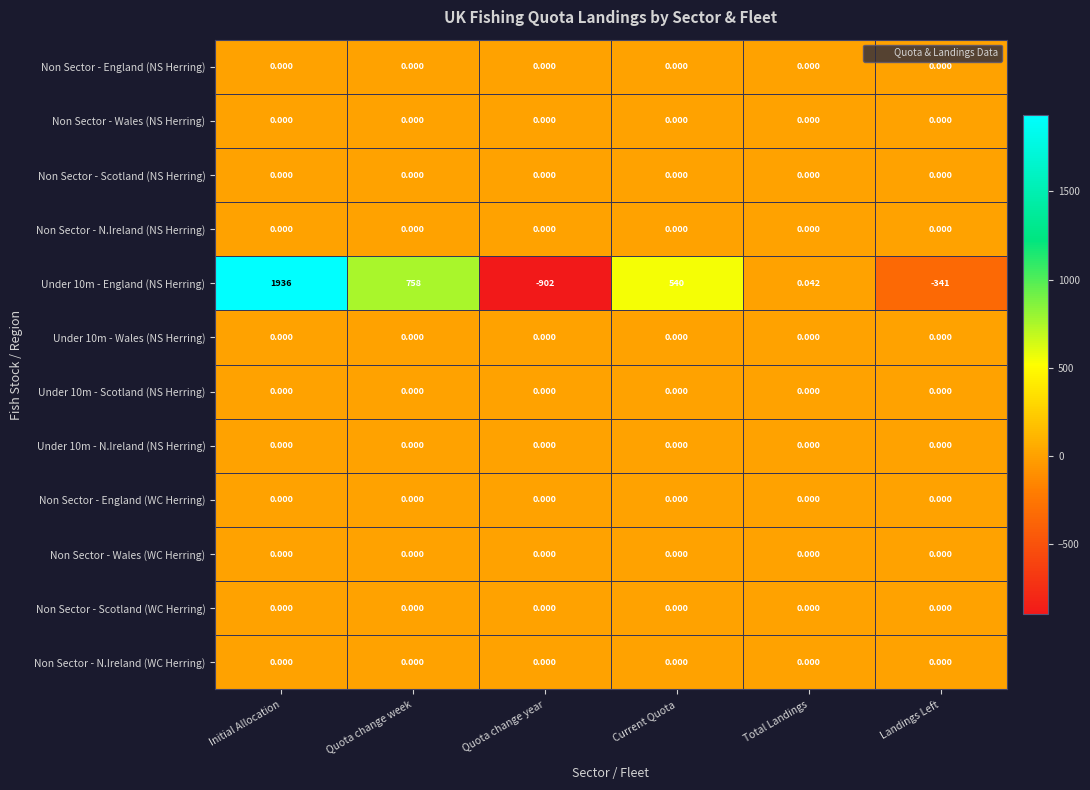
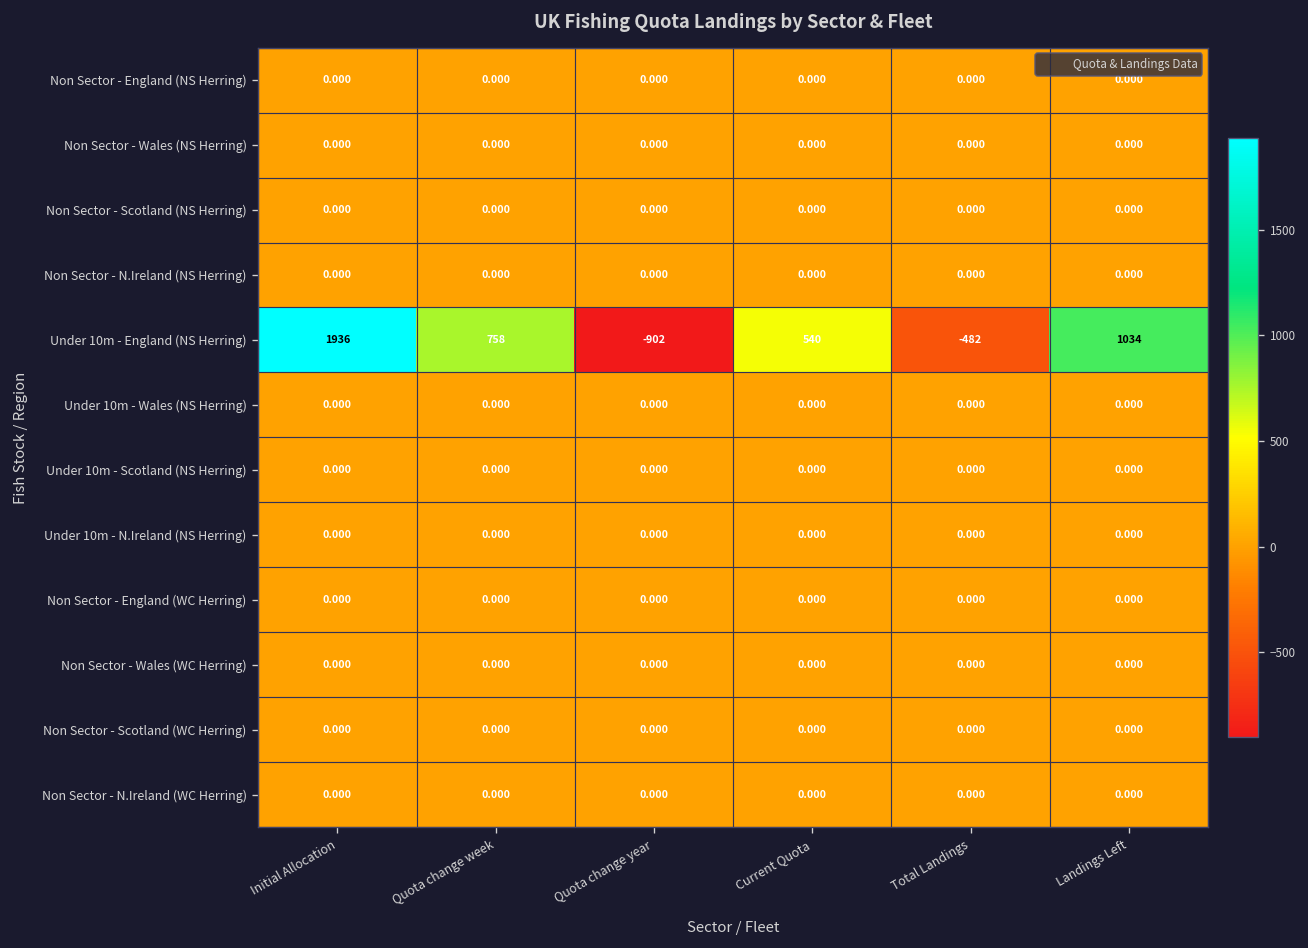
  {
    "Non Sector - England (NS Herring)": {
      "Initial Allocation": 0.000,
      "Quota change week": 0.000,
      "Quota change year": 0.000,
      "Current Quota": 0.000,
      "Total Landings": 0.000
    },
    "Non Sector - Wales (NS Herring)": {
      "Initial Allocation": 0.000,
      "Quota change week": 0.000,
      "Quota change year": 0.000,
      "Current Quota": 0.000,
      "Total Landings": 0.000,
      "Landings Left": 0.000
    },
    "Non Sector - Scotland (NS Herring)": {
      "Initial Allocation": 0.000,
      "Quota change week": 0.000,
      "Quota change year": 0.000,
      "Current Quota": 0.000,
      "Total Landings": 0.000,
      "Landings Left": 0.000
    },
    "Non Sector - N.Ireland (NS Herring)": {
      "Initial Allocation": 0.000,
      "Quota change week": 0.000,
      "Quota change year": 0.000,
      "Current Quota": 0.000,
      "Total Landings": 0.000,
      "Landings Left": 0.000
    },
    "Under 10m - England (NS Herring)": {
      "Initial Allocation": 1936,
      "Quota change week": 758,
      "Quota change year": -902,
      "Current Quota": 540,
-     "Total Landings": 0.042,
-     "Landings Left": -341
+     "Total Landings": -482,
+     "Landings Left": 1034
    },
    "Under 10m - Wales (NS Herring)": {
      "Initial Allocation": 0.000,
      "Quota change week": 0.000,
      "Quota change year": 0.000,
      "Current Quota": 0.000,
      "Total Landings": 0.000,
      "Landings Left": 0.000
    },
    "Under 10m - Scotland (NS Herring)": {
      "Initial Allocation": 0.000,
      "Quota change week": 0.000,
      "Quota change year": 0.000,
      "Current Quota": 0.000,
      "Total Landings": 0.000,
      "Landings Left": 0.000
    },
    "Under 10m - N.Ireland (NS Herring)": {
      "Initial Allocation": 0.000,
      "Quota change week": 0.000,
      "Quota change year": 0.000,
      "Current Quota": 0.000,
      "Total Landings": 0.000,
      "Landings Left": 0.000
    },
    "Non Sector - England (WC Herring)": {
      "Initial Allocation": 0.000,
      "Quota change week": 0.000,
      "Quota change year": 0.000,
      "Current Quota": 0.000,
      "Total Landings": 0.000,
      "Landings Left": 0.000
    },
    "Non Sector - Wales (WC Herring)": {
      "Initial Allocation": 0.000,
      "Quota change week": 0.000,
      "Quota change year": 0.000,
      "Current Quota": 0.000,
      "Total Landings": 0.000,
      "Landings Left": 0.000
    },
    "Non Sector - Scotland (WC Herring)": {
      "Initial Allocation": 0.000,
      "Quota change week": 0.000,
      "Quota change year": 0.000,
      "Current Quota": 0.000,
      "Total Landings": 0.000,
      "Landings Left": 0.000
    },
    "Non Sector - N.Ireland (WC Herring)": {
      "Initial Allocation": 0.000,
      "Quota change week": 0.000,
      "Quota change year": 0.000,
      "Current Quota": 0.000,
      "Total Landings": 0.000,
      "Landings Left": 0.000
    }
  }
